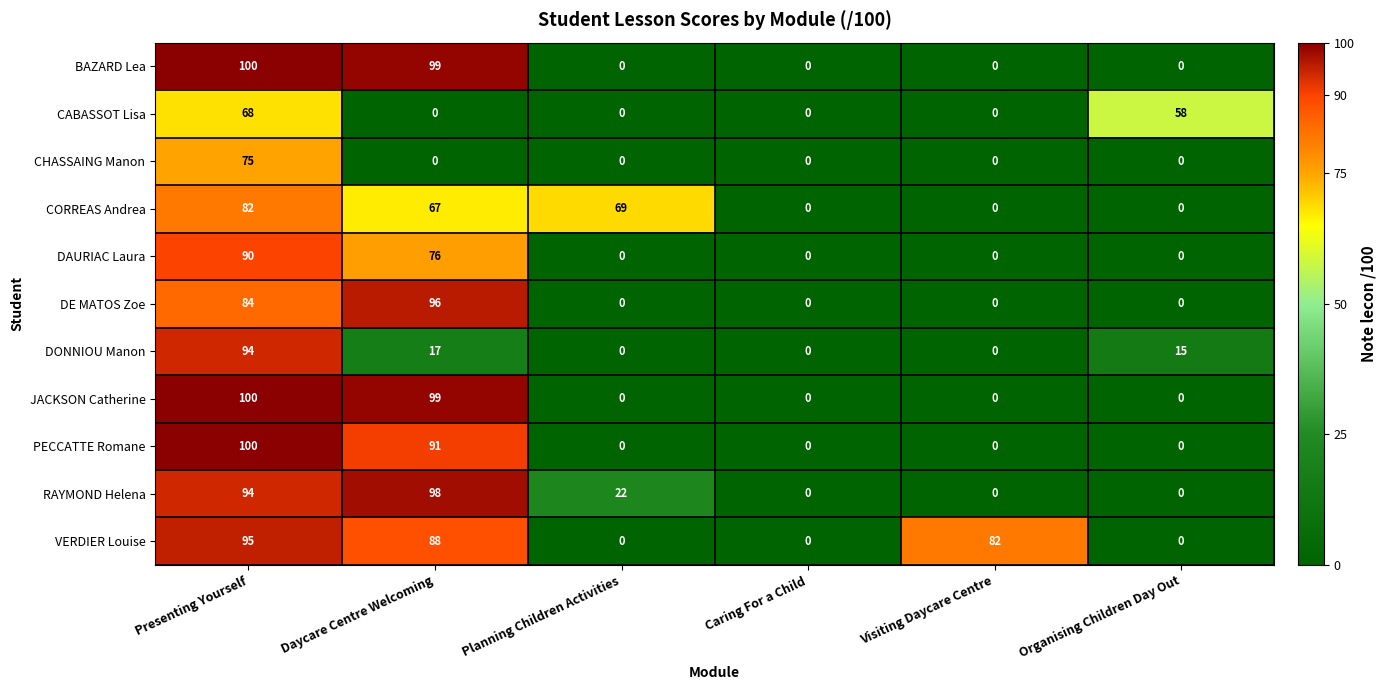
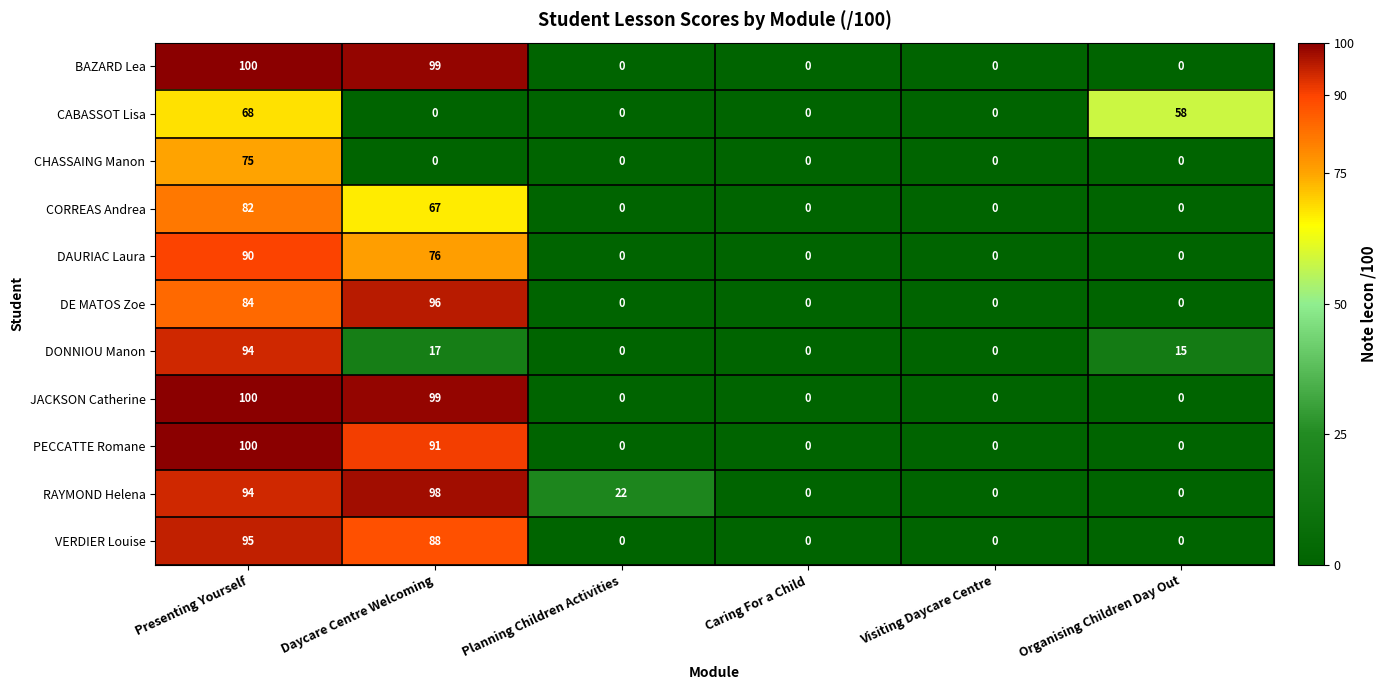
  {
    "BAZARD Lea": {
      "Presenting Yourself": 100,
      "Daycare Centre Welcoming": 99,
      "Planning Children Activities": 0,
      "Caring For a Child": 0,
      "Visiting Daycare Centre": 0,
      "Organising Children Day Out": 0
    },
    "CABASSOT Lisa": {
      "Presenting Yourself": 68,
      "Daycare Centre Welcoming": 0,
      "Planning Children Activities": 0,
      "Caring For a Child": 0,
      "Visiting Daycare Centre": 0,
      "Organising Children Day Out": 58
    },
    "CHASSAING Manon": {
      "Presenting Yourself": 75,
      "Daycare Centre Welcoming": 0,
      "Planning Children Activities": 0,
      "Caring For a Child": 0,
      "Visiting Daycare Centre": 0,
      "Organising Children Day Out": 0
    },
    "CORREAS Andrea": {
      "Presenting Yourself": 82,
      "Daycare Centre Welcoming": 67,
-     "Planning Children Activities": 69,
+     "Planning Children Activities": 0,
      "Caring For a Child": 0,
      "Visiting Daycare Centre": 0,
      "Organising Children Day Out": 0
    },
    "DAURIAC Laura": {
      "Presenting Yourself": 90,
      "Daycare Centre Welcoming": 76,
      "Planning Children Activities": 0,
      "Caring For a Child": 0,
      "Visiting Daycare Centre": 0,
      "Organising Children Day Out": 0
    },
    "DE MATOS Zoe": {
      "Presenting Yourself": 84,
      "Daycare Centre Welcoming": 96,
      "Planning Children Activities": 0,
      "Caring For a Child": 0,
      "Visiting Daycare Centre": 0,
      "Organising Children Day Out": 0
    },
    "DONNIOU Manon": {
      "Presenting Yourself": 94,
      "Daycare Centre Welcoming": 17,
      "Planning Children Activities": 0,
      "Caring For a Child": 0,
      "Visiting Daycare Centre": 0,
      "Organising Children Day Out": 15
    },
    "JACKSON Catherine": {
      "Presenting Yourself": 100,
      "Daycare Centre Welcoming": 99,
      "Planning Children Activities": 0,
      "Caring For a Child": 0,
      "Visiting Daycare Centre": 0,
      "Organising Children Day Out": 0
    },
    "PECCATTE Romane": {
      "Presenting Yourself": 100,
      "Daycare Centre Welcoming": 91,
      "Planning Children Activities": 0,
      "Caring For a Child": 0,
      "Visiting Daycare Centre": 0,
      "Organising Children Day Out": 0
    },
    "RAYMOND Helena": {
      "Presenting Yourself": 94,
      "Daycare Centre Welcoming": 98,
      "Planning Children Activities": 22,
      "Caring For a Child": 0,
      "Visiting Daycare Centre": 0,
      "Organising Children Day Out": 0
    },
    "VERDIER Louise": {
      "Presenting Yourself": 95,
      "Daycare Centre Welcoming": 88,
      "Planning Children Activities": 0,
      "Caring For a Child": 0,
-     "Visiting Daycare Centre": 82,
+     "Visiting Daycare Centre": 0,
      "Organising Children Day Out": 0
    }
  }
